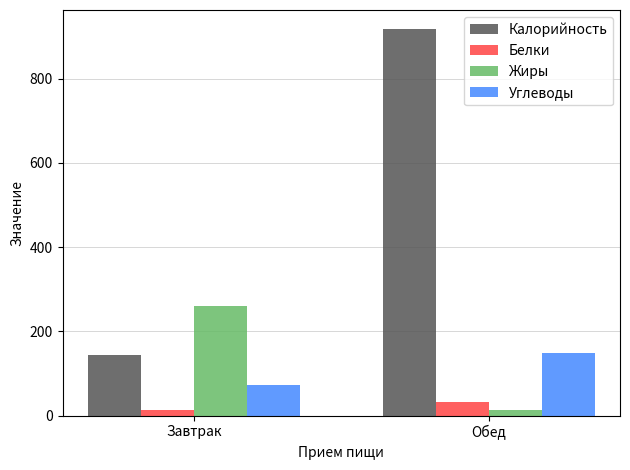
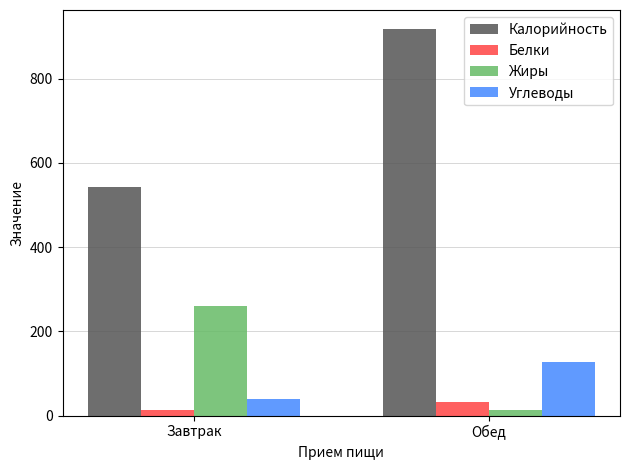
  {
    "Калорийность": {
-     "Завтрак": 150,
+     "Завтрак": 540,
      "Обед": 920
    },
    "Белки": {
      "Завтрак": 10,
      "Обед": 30
    },
    "Жиры": {
      "Завтрак": 260,
      "Обед": 10
    },
    "Углеводы": {
-     "Завтрак": 70,
-     "Обед": 150
+     "Завтрак": 40,
+     "Обед": 130
    }
  }
